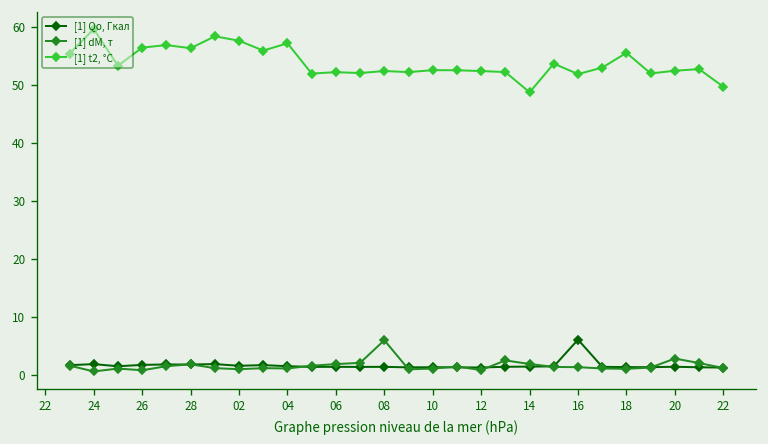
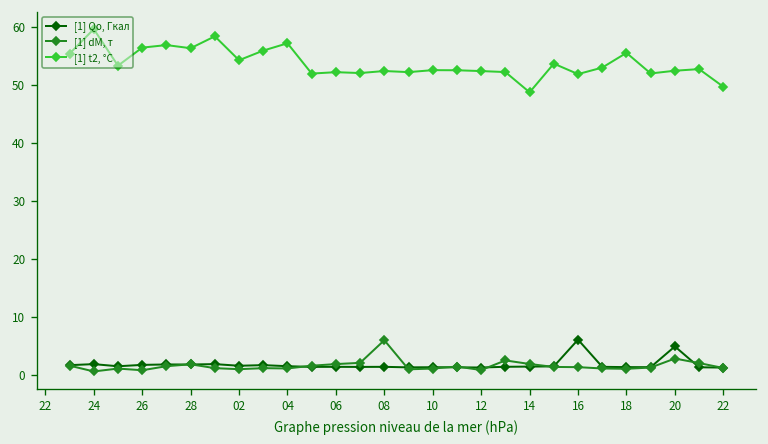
  {
    "[1] Qo, Гкал": {
      "24": 2,
      "26": 2,
      "02": 2,
      "08": 1,
      "16": 6,
-     "20": 1
+     "20": 5
    },
    "[1] dM, т": {
      "24": 1,
      "26": 1,
      "02": 1,
      "08": 6,
      "16": 1,
      "20": 3
    },
    "[1] t2, °C": {
      "26": 56,
      "28": 56,
-     "02": 58,
+     "02": 54,
      "04": 57,
      "06": 52,
      "08": 52,
      "10": 53,
      "12": 52,
      "14": 49,
      "16": 52,
      "18": 56,
      "20": 52,
      "22": 50
    }
  }
